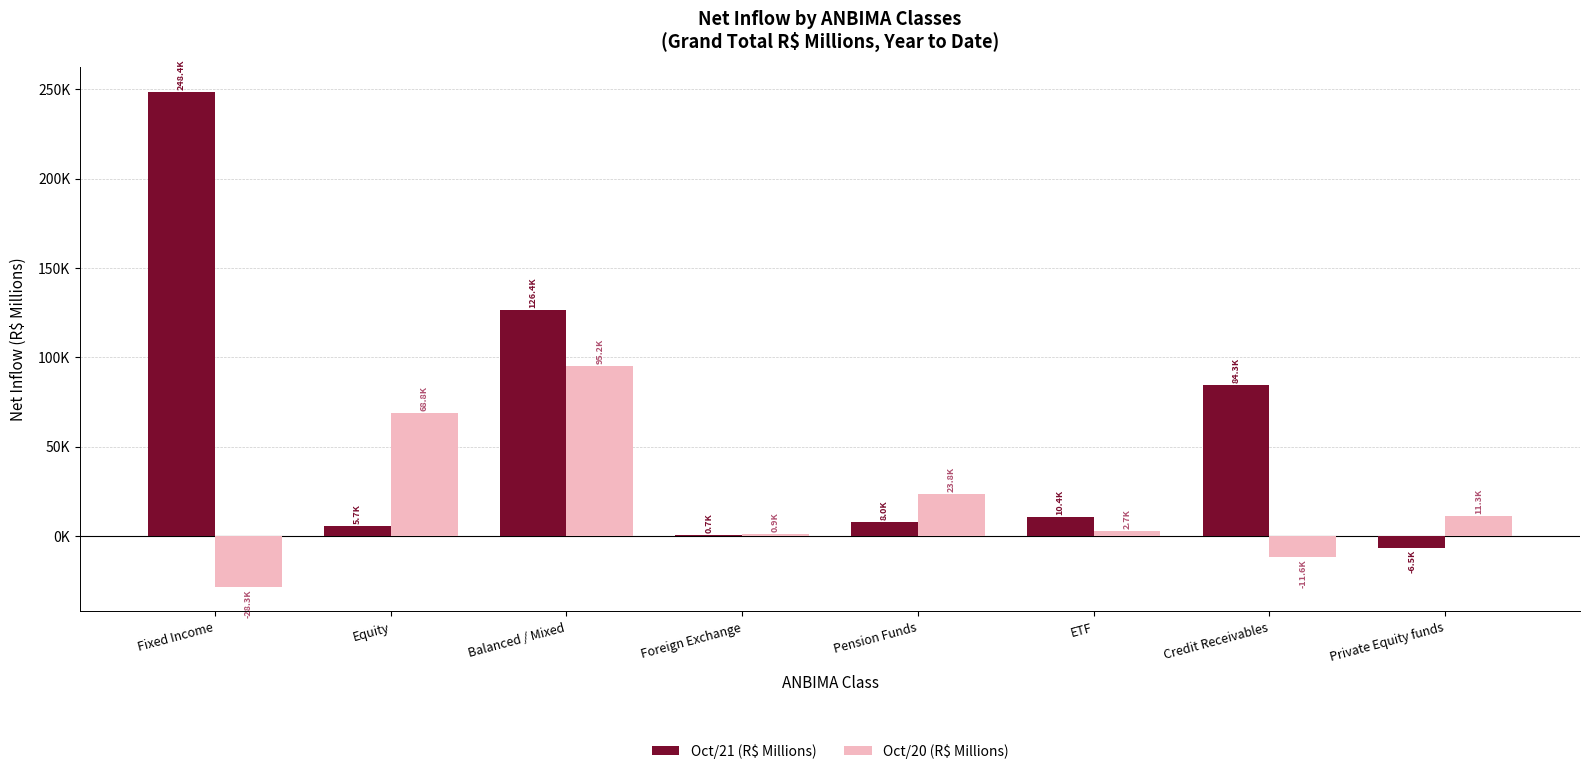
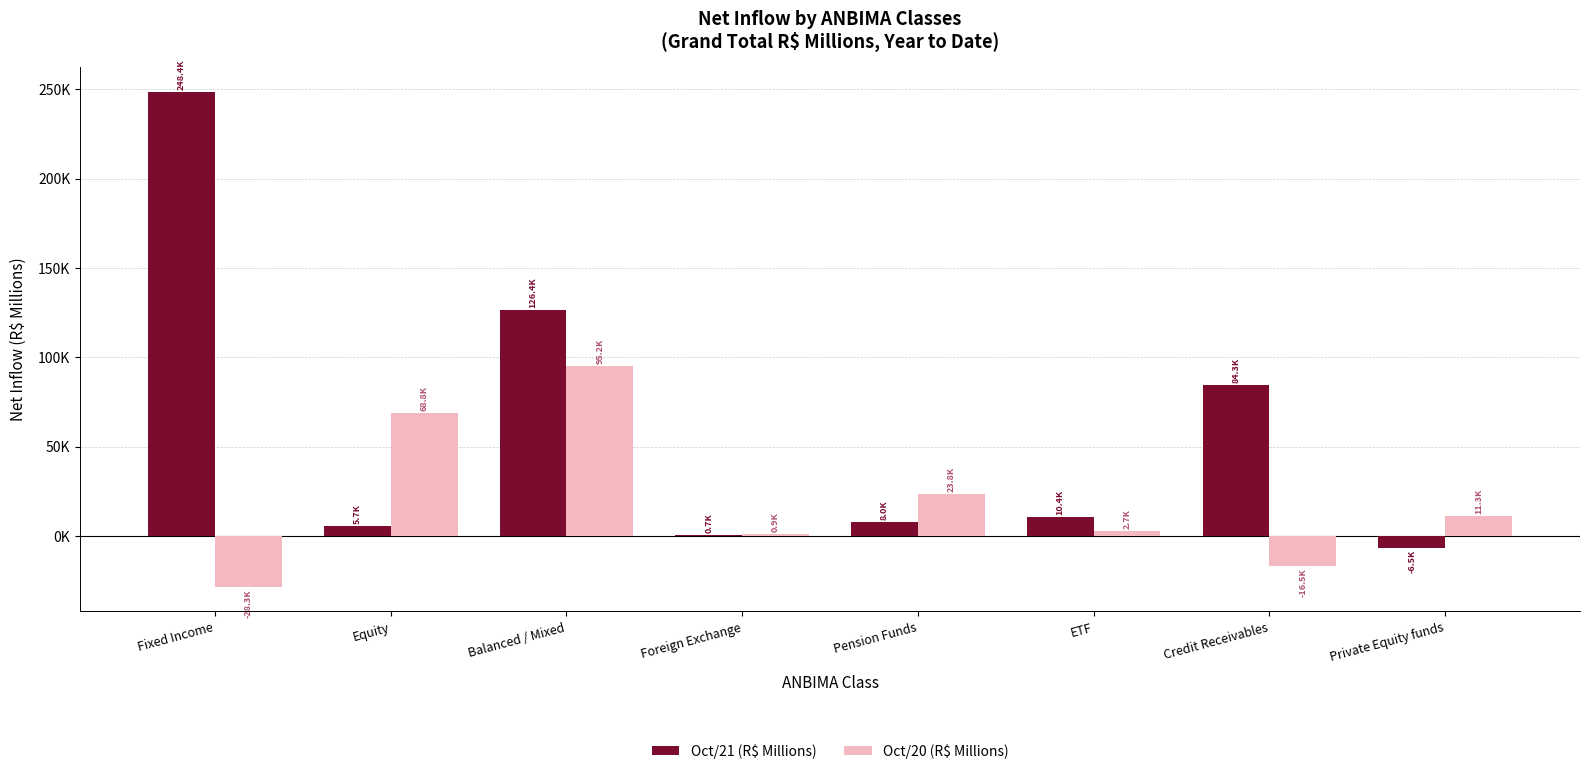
  {
    "Oct/21 (R$ Millions)": {
      "Fixed Income": "248.4K",
      "Equity": "5.7K",
      "Balanced / Mixed": "126.4K",
      "Foreign Exchange": "0.7K",
      "Pension Funds": "8.0K",
      "ETF": "10.4K",
      "Credit Receivables": "84.3K",
      "Private Equity funds": "-6.5K"
    },
    "Oct/20 (R$ Millions)": {
      "Fixed Income": "-28.3K",
      "Equity": "68.8K",
      "Balanced / Mixed": "95.2K",
      "Foreign Exchange": "0.9K",
      "Pension Funds": "23.8K",
      "ETF": "2.7K",
-     "Credit Receivables": "-11.6K",
+     "Credit Receivables": "-16.5K",
      "Private Equity funds": "11.3K"
    }
  }
